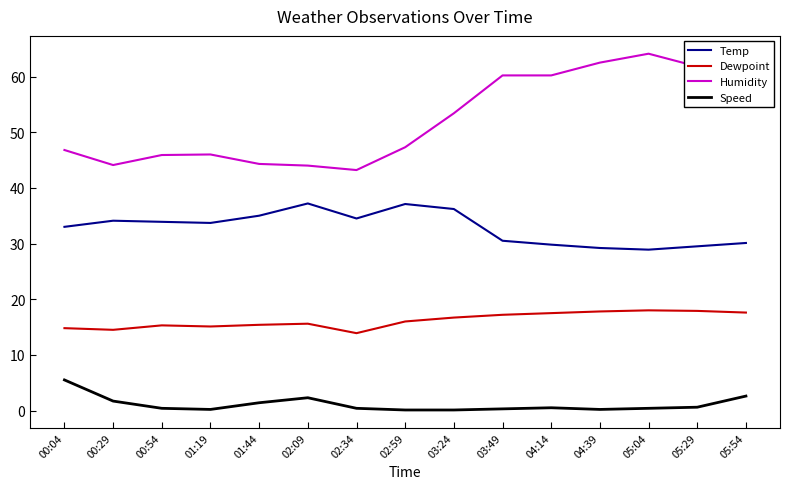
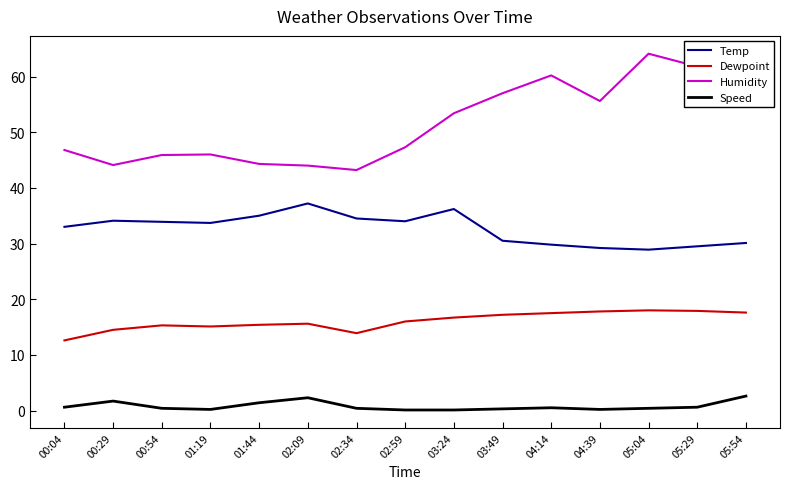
  {
    "Temp": {
      "00:04": 33,
      "00:29": 34,
      "00:54": 34,
      "01:19": 34,
      "01:44": 35,
      "02:09": 37,
      "02:34": 35,
-     "02:59": 37,
+     "02:59": 34,
      "03:24": 36,
      "03:49": 31,
      "04:14": 30,
      "04:39": 29,
      "05:04": 29,
      "05:29": 30,
      "05:54": 30
    },
    "Dewpoint": {
-     "00:04": 15,
+     "00:04": 13,
      "00:29": 15,
      "00:54": 15,
      "01:19": 15,
      "01:44": 15,
      "02:09": 16,
      "02:34": 14,
      "02:59": 16,
      "03:24": 17,
      "03:49": 17,
      "04:14": 18,
      "04:39": 18,
      "05:04": 18,
      "05:29": 18,
      "05:54": 18
    },
    "Humidity": {
      "00:04": 47,
      "00:29": 44,
      "00:54": 46,
      "01:19": 46,
      "01:44": 44,
      "02:09": 44,
      "02:34": 43,
      "02:59": 47,
      "03:24": 53,
-     "03:49": 60,
+     "03:49": 57,
      "04:14": 60,
-     "04:39": 63,
+     "04:39": 56,
      "05:04": 64
    },
    "Speed": {
-     "00:04": 6,
+     "00:04": 1,
      "00:29": 2,
      "00:54": 0,
      "01:19": 0,
      "01:44": 1,
      "02:09": 2,
      "02:34": 0,
      "02:59": 0,
      "03:24": 0,
      "03:49": 0,
      "04:14": 1,
      "04:39": 0,
      "05:04": 0,
      "05:29": 1,
      "05:54": 3
    }
  }
